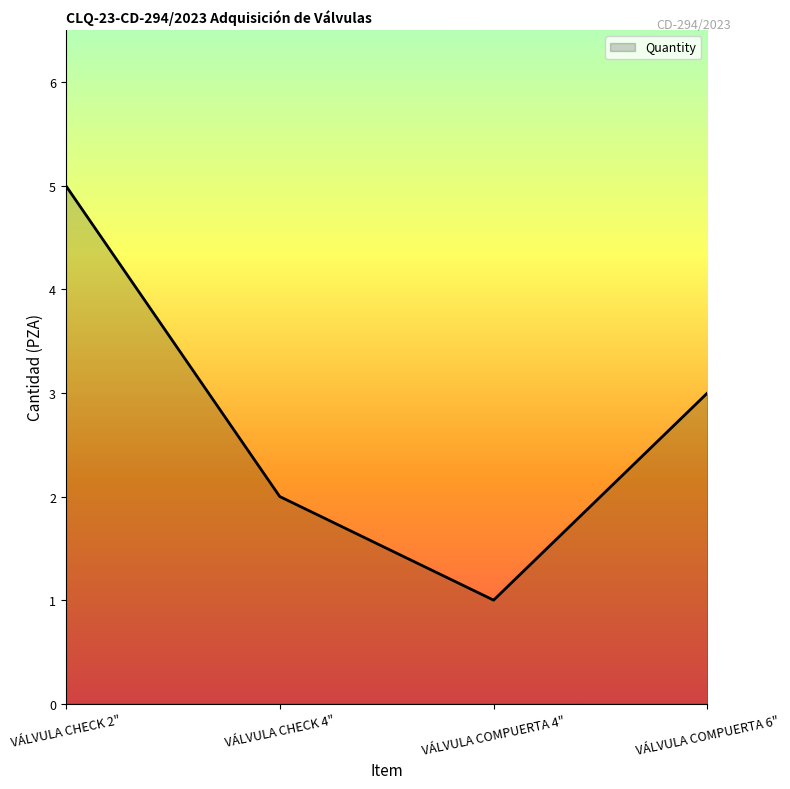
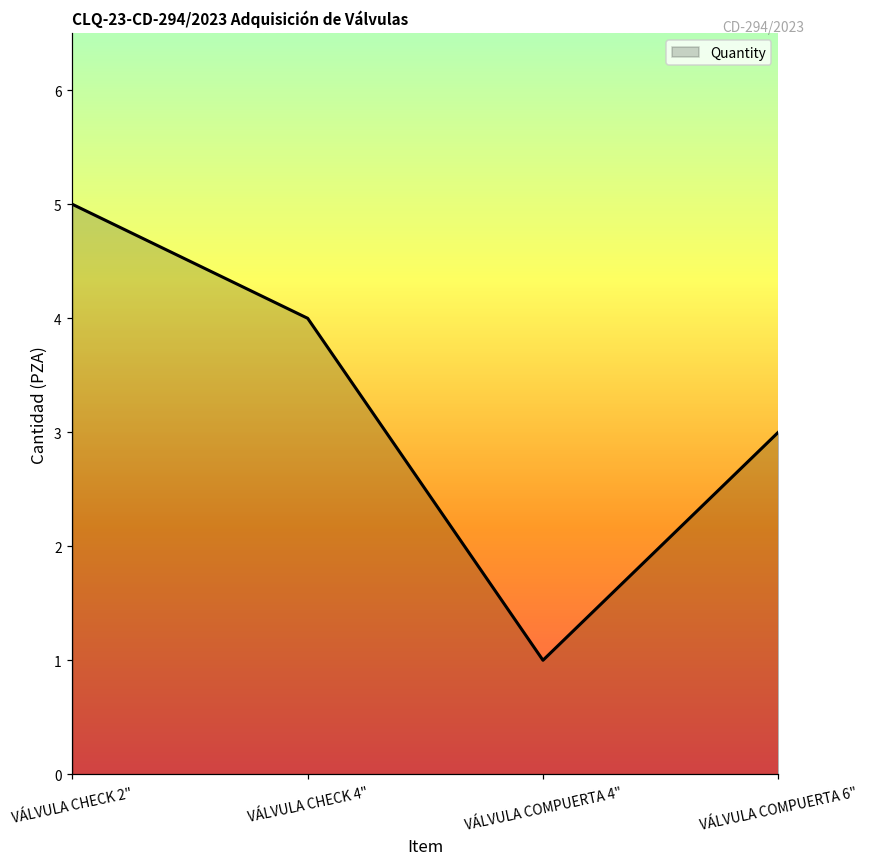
  {
    "VÁLVULA CHECK 2\"": 5,
-   "VÁLVULA CHECK 4\"": 2,
+   "VÁLVULA CHECK 4\"": 4,
    "VÁLVULA COMPUERTA 4\"": 1,
    "VÁLVULA COMPUERTA 6\"": 3
  }
